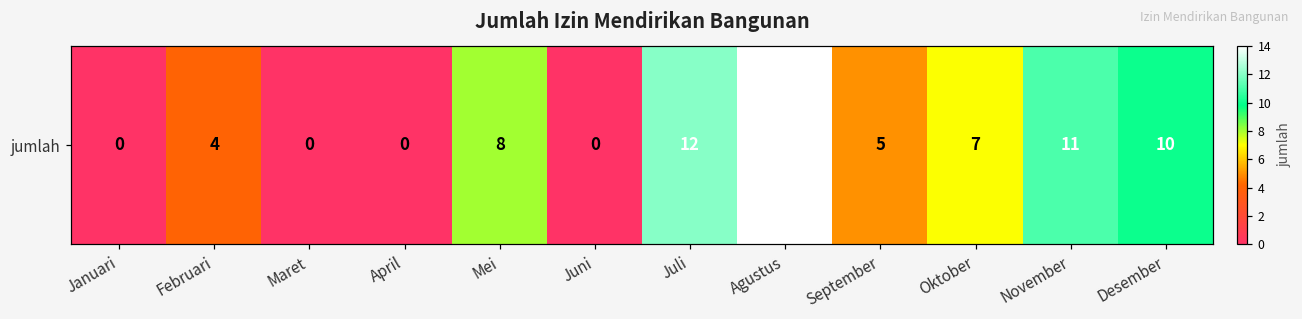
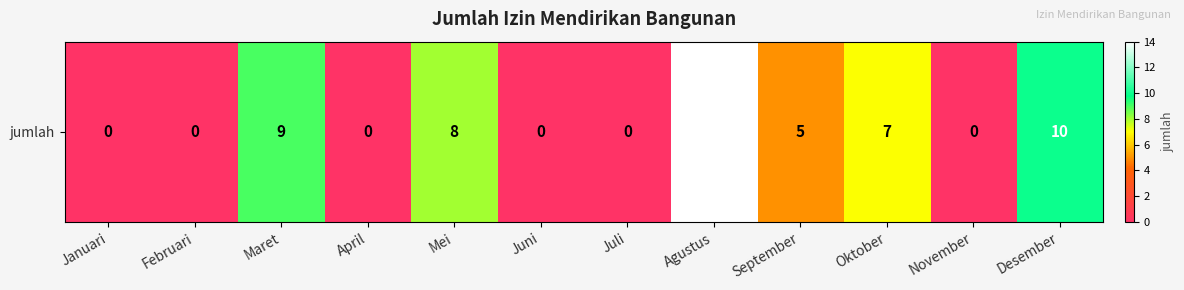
  {
    "jumlah": {
      "Januari": 0,
-     "Februari": 4,
-     "Maret": 0,
+     "Februari": 0,
+     "Maret": 9,
      "April": 0,
      "Mei": 8,
      "Juni": 0,
-     "Juli": 12,
+     "Juli": 0,
      "September": 5,
      "Oktober": 7,
-     "November": 11,
+     "November": 0,
      "Desember": 10
    }
  }
